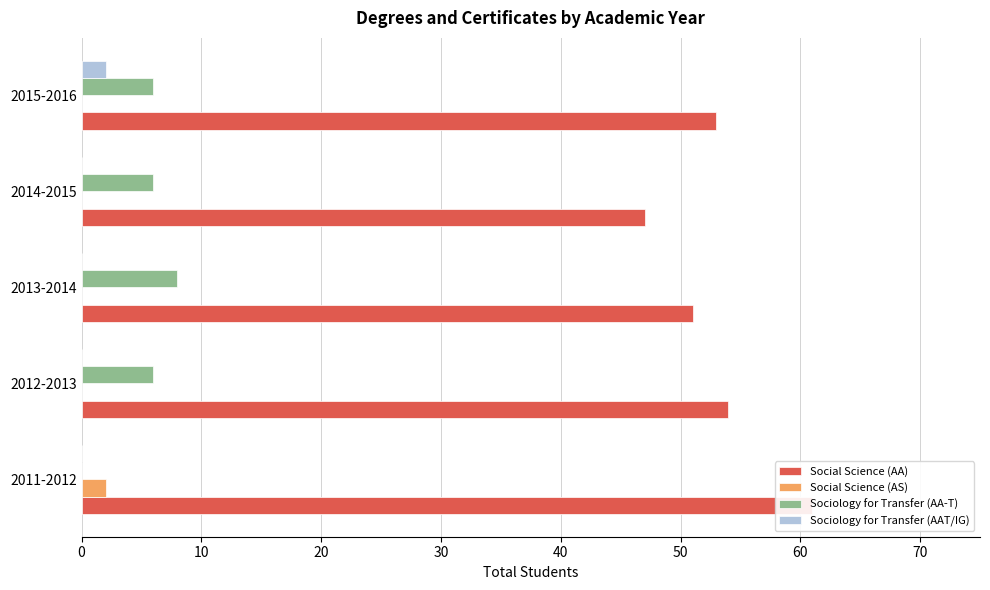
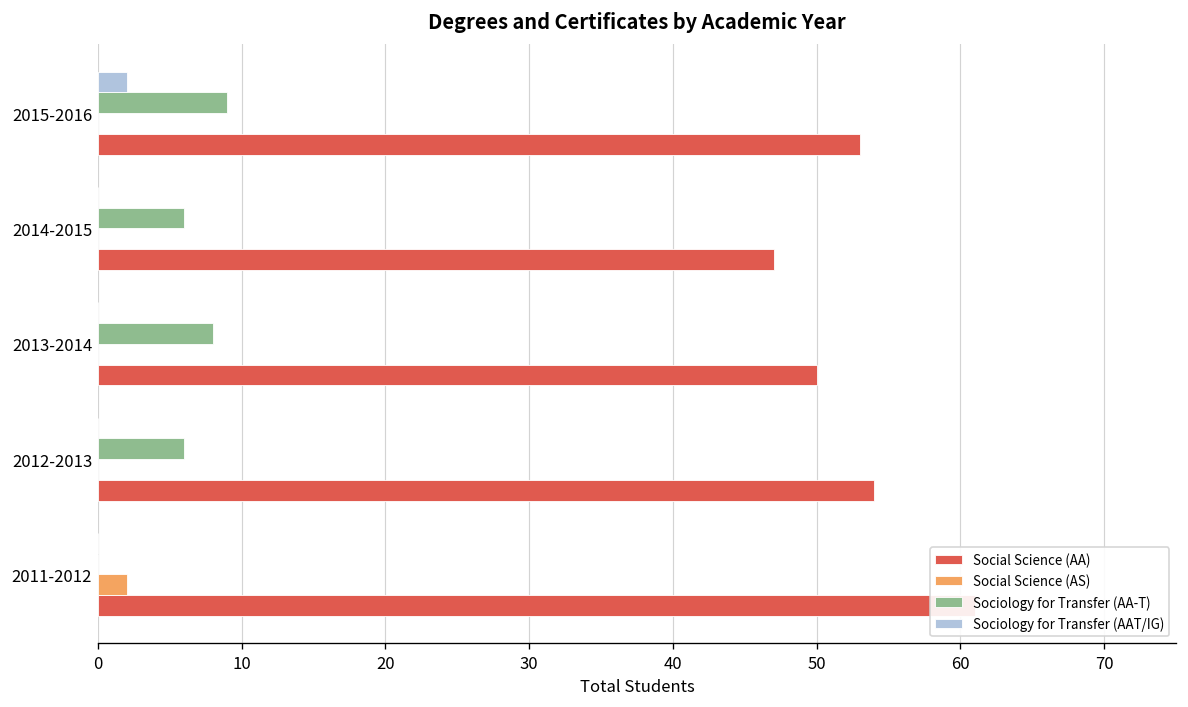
  {
    "Social Science (AA)": {
      "2015-2016": 53,
      "2014-2015": 47,
-     "2013-2014": 51,
+     "2013-2014": 50,
      "2012-2013": 54
    },
    "Social Science (AS)": {
      "2015-2016": 0,
      "2014-2015": 0,
      "2013-2014": 0,
      "2012-2013": 0,
      "2011-2012": 2
    },
    "Sociology for Transfer (AA-T)": {
-     "2015-2016": 6,
+     "2015-2016": 9,
      "2014-2015": 6,
      "2013-2014": 8,
      "2012-2013": 6,
      "2011-2012": 0
    },
    "Sociology for Transfer (AAT/IG)": {
      "2015-2016": 2,
      "2014-2015": 0,
      "2013-2014": 0,
      "2012-2013": 0,
      "2011-2012": 0
    }
  }
